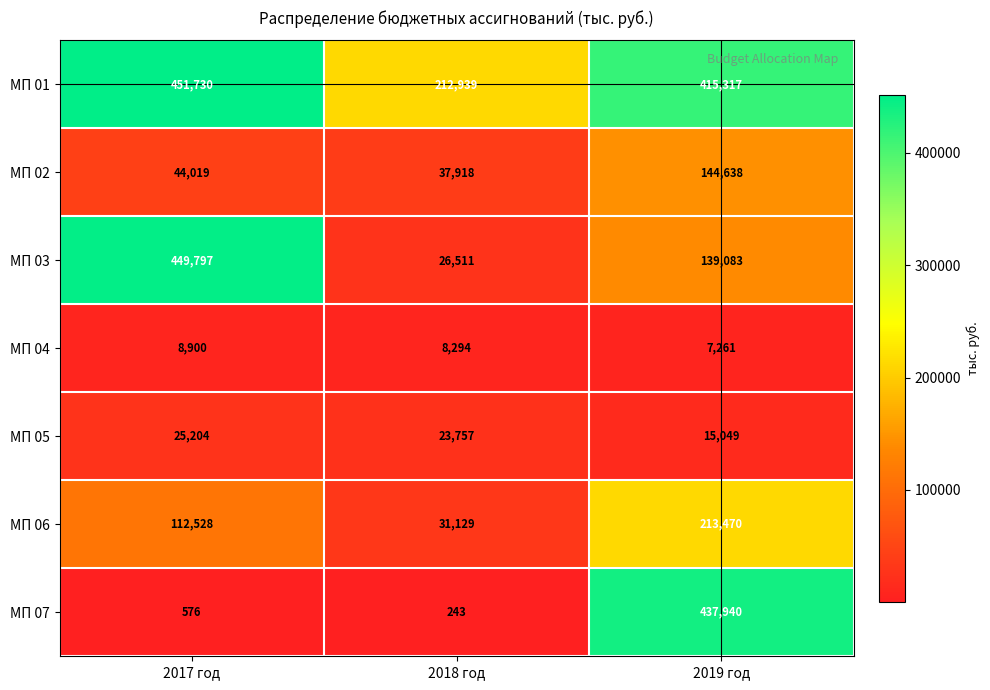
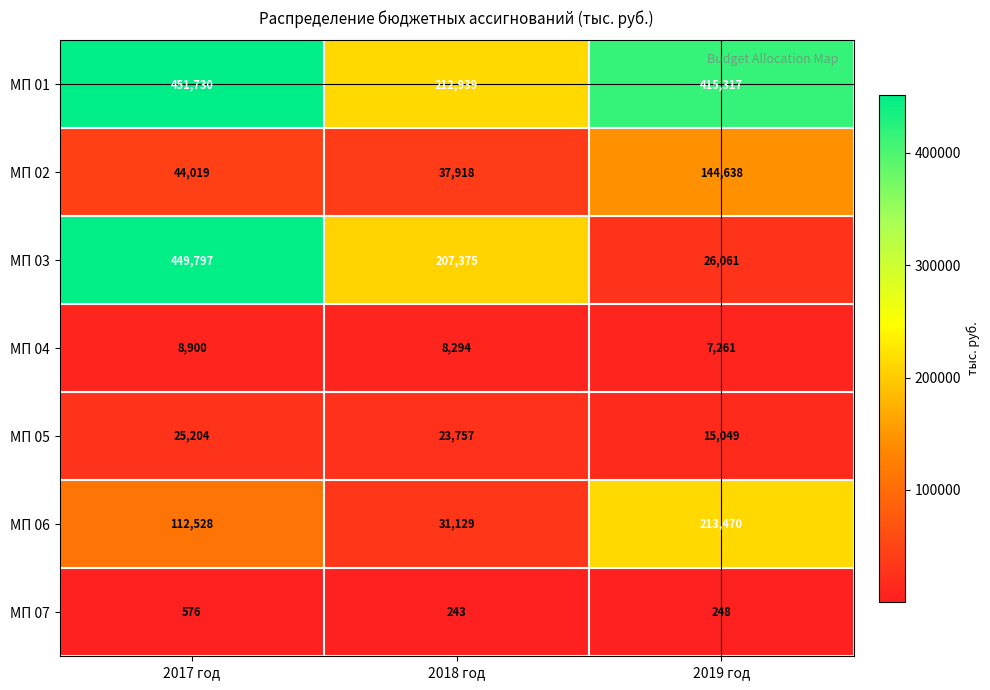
  {
    "МП 01": {
      "2017 год": "451,730",
      "2018 год": "212,939"
    },
    "МП 02": {
      "2017 год": "44,019",
      "2018 год": "37,918",
      "2019 год": "144,638"
    },
    "МП 03": {
      "2017 год": "449,797",
-     "2018 год": "26,511",
-     "2019 год": "139,083"
+     "2018 год": "207,375",
+     "2019 год": "26,061"
    },
    "МП 04": {
      "2017 год": "8,900",
      "2018 год": "8,294",
      "2019 год": "7,261"
    },
    "МП 05": {
      "2017 год": "25,204",
      "2018 год": "23,757",
      "2019 год": "15,049"
    },
    "МП 06": {
      "2017 год": "112,528",
      "2018 год": "31,129",
      "2019 год": "213,470"
    },
    "МП 07": {
      "2017 год": "576",
      "2018 год": "243",
-     "2019 год": "437,940"
+     "2019 год": "248"
    }
  }
